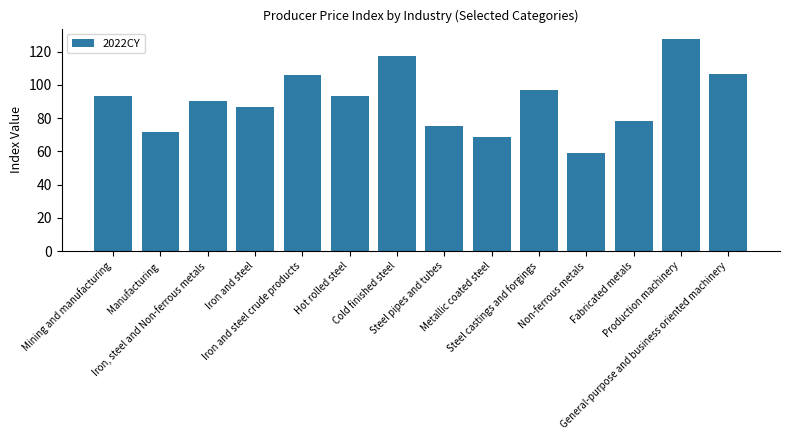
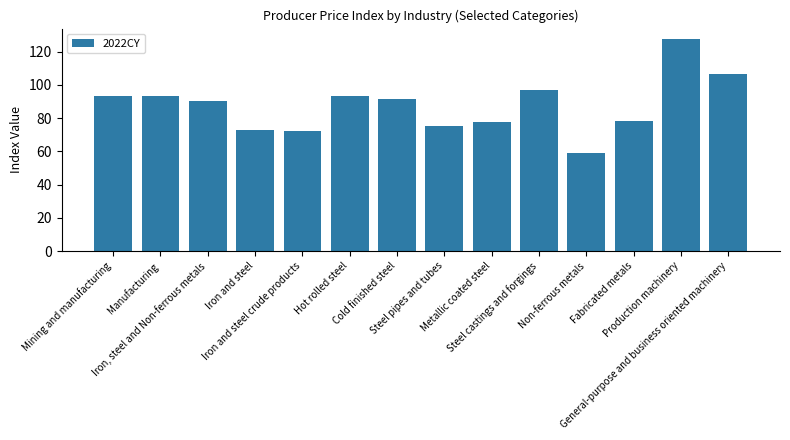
  {
    "Mining and manufacturing": 93,
-   "Manufacturing": 71,
+   "Manufacturing": 93,
    "Iron, steel and Non-ferrous metals": 90,
-   "Iron and steel": 87,
-   "Iron and steel crude products": 106,
+   "Iron and steel": 73,
+   "Iron and steel crude products": 72,
    "Hot rolled steel": 93,
-   "Cold finished steel": 117,
+   "Cold finished steel": 92,
    "Steel pipes and tubes": 76,
-   "Metallic coated steel": 69,
+   "Metallic coated steel": 78,
    "Steel castings and forgings": 97,
    "Non-ferrous metals": 59,
    "Fabricated metals": 78,
    "Production machinery": 128,
    "General-purpose and business oriented machinery": 106
  }
